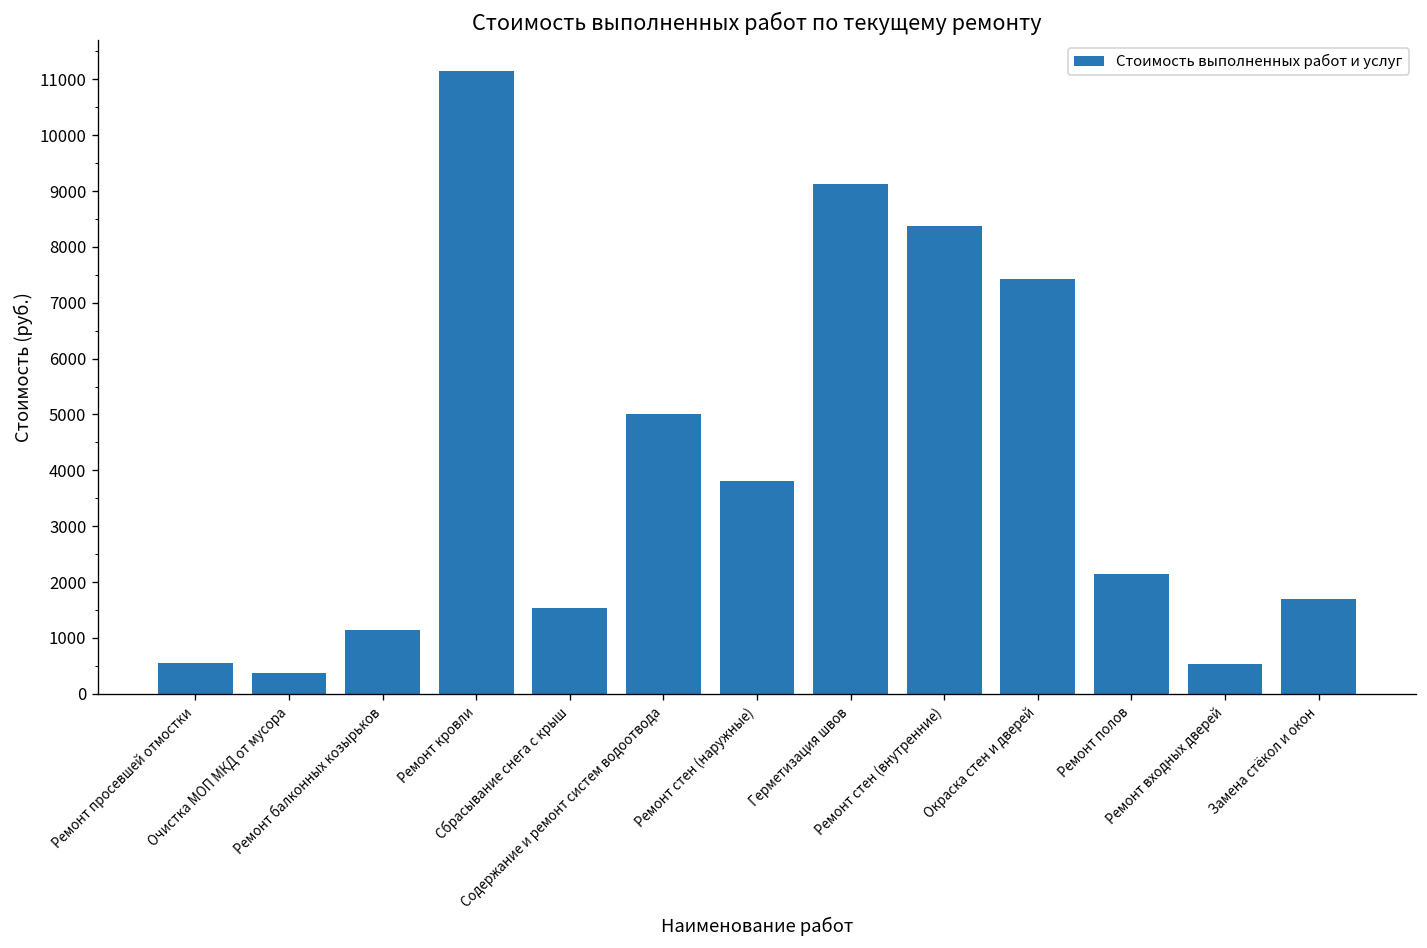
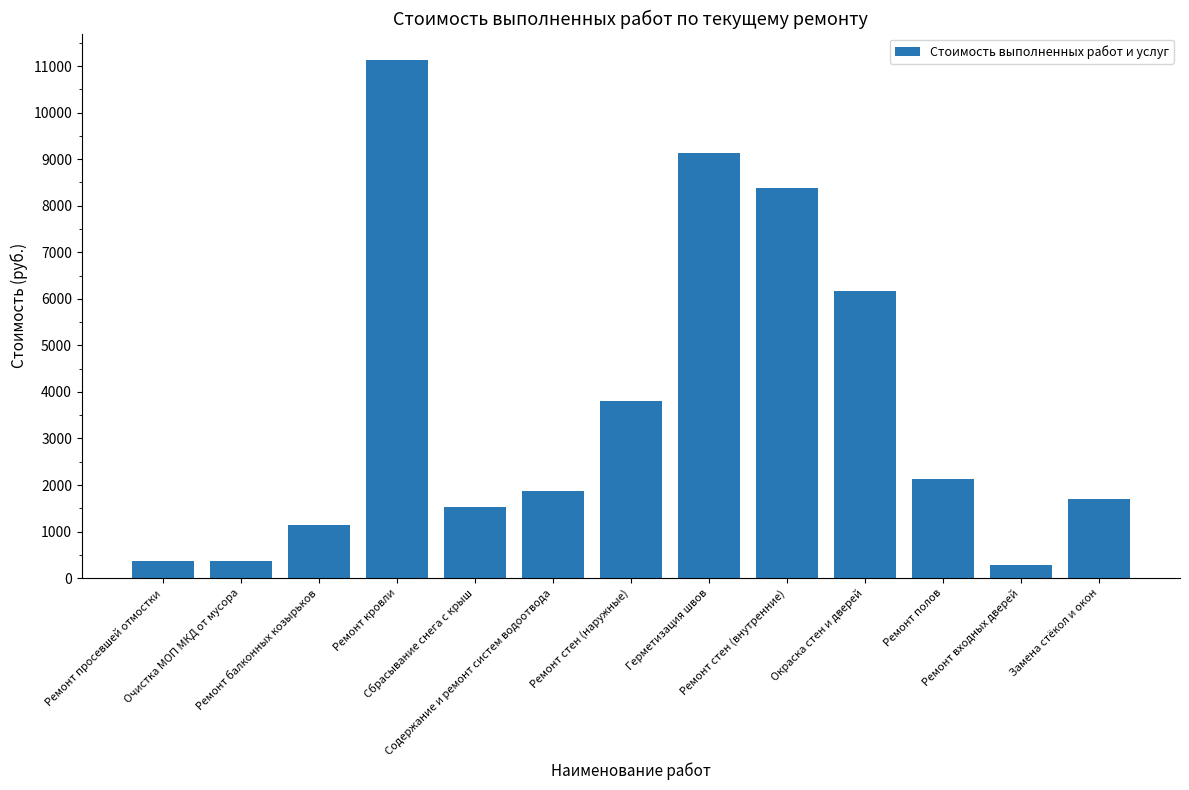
  {
-   "Ремонт просевшей отмостки": 500,
+   "Ремонт просевшей отмостки": 400,
    "Очистка МОП МКД от мусора": 400,
    "Ремонт балконных козырьков": 1100,
    "Ремонт кровли": 11100,
    "Сбрасывание снега с крыш": 1500,
-   "Содержание и ремонт систем водоотвода": 5000,
+   "Содержание и ремонт систем водоотвода": 1900,
    "Ремонт стен (наружные)": 3800,
    "Герметизация швов": 9100,
    "Ремонт стен (внутренние)": 8400,
-   "Окраска стен и дверей": 7400,
+   "Окраска стен и дверей": 6200,
    "Ремонт полов": 2100,
-   "Ремонт входных дверей": 500,
+   "Ремонт входных дверей": 300,
    "Замена стёкол и окон": 1700
  }
